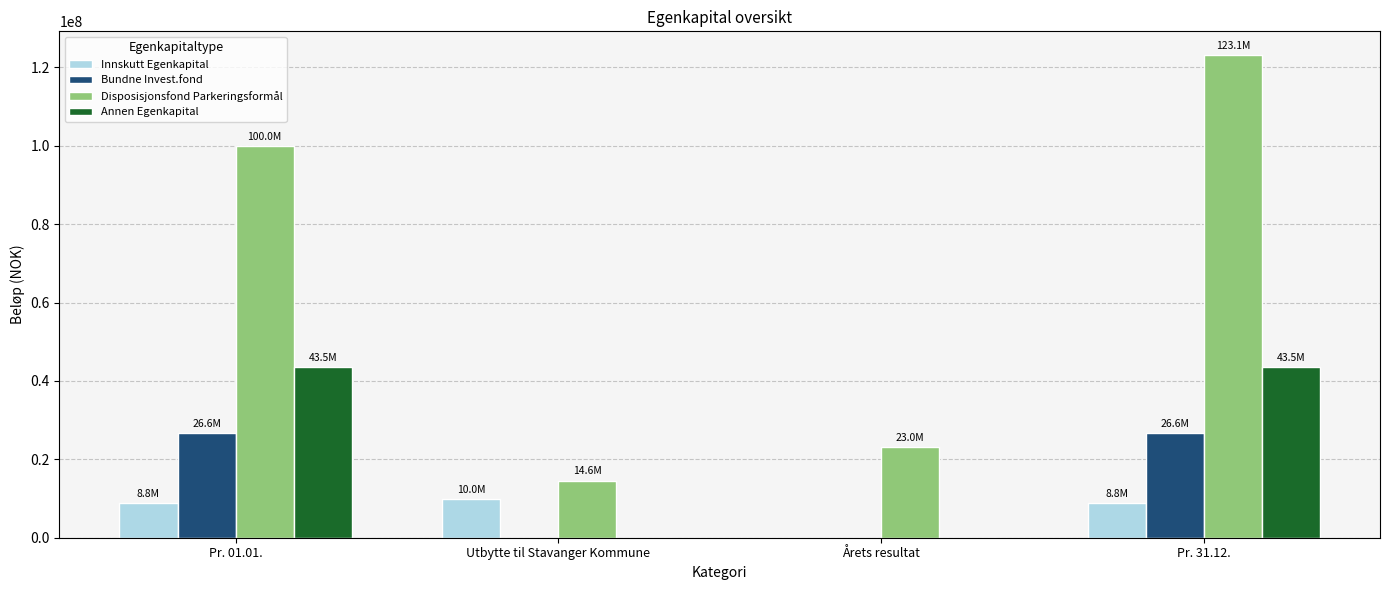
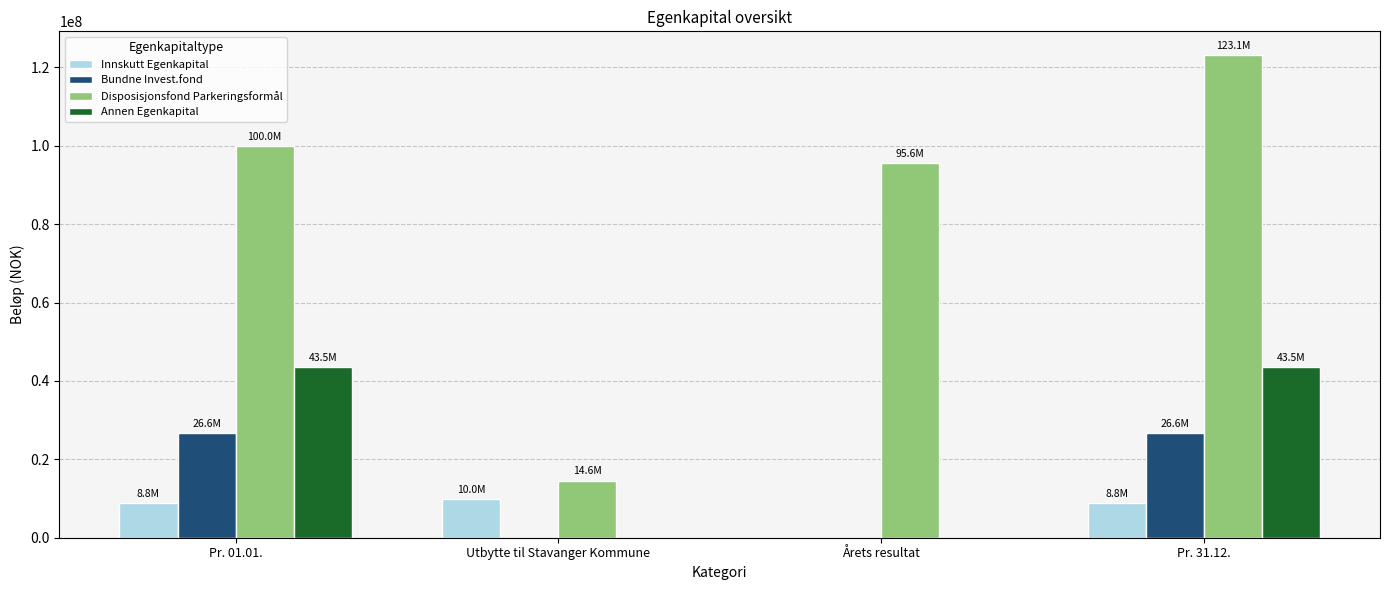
  {
    "Innskutt Egenkapital": {
      "Pr. 01.01.": "8.8M",
      "Utbytte til Stavanger Kommune": "10.0M",
      "Pr. 31.12.": "8.8M"
    },
    "Bundne Invest.fond": {
      "Pr. 01.01.": "26.6M",
      "Pr. 31.12.": "26.6M"
    },
    "Disposisjonsfond Parkeringsformål": {
      "Pr. 01.01.": "100.0M",
      "Utbytte til Stavanger Kommune": "14.6M",
-     "Årets resultat": "23.0M",
+     "Årets resultat": "95.6M",
      "Pr. 31.12.": "123.1M"
    },
    "Annen Egenkapital": {
      "Pr. 01.01.": "43.5M",
      "Pr. 31.12.": "43.5M"
    }
  }
